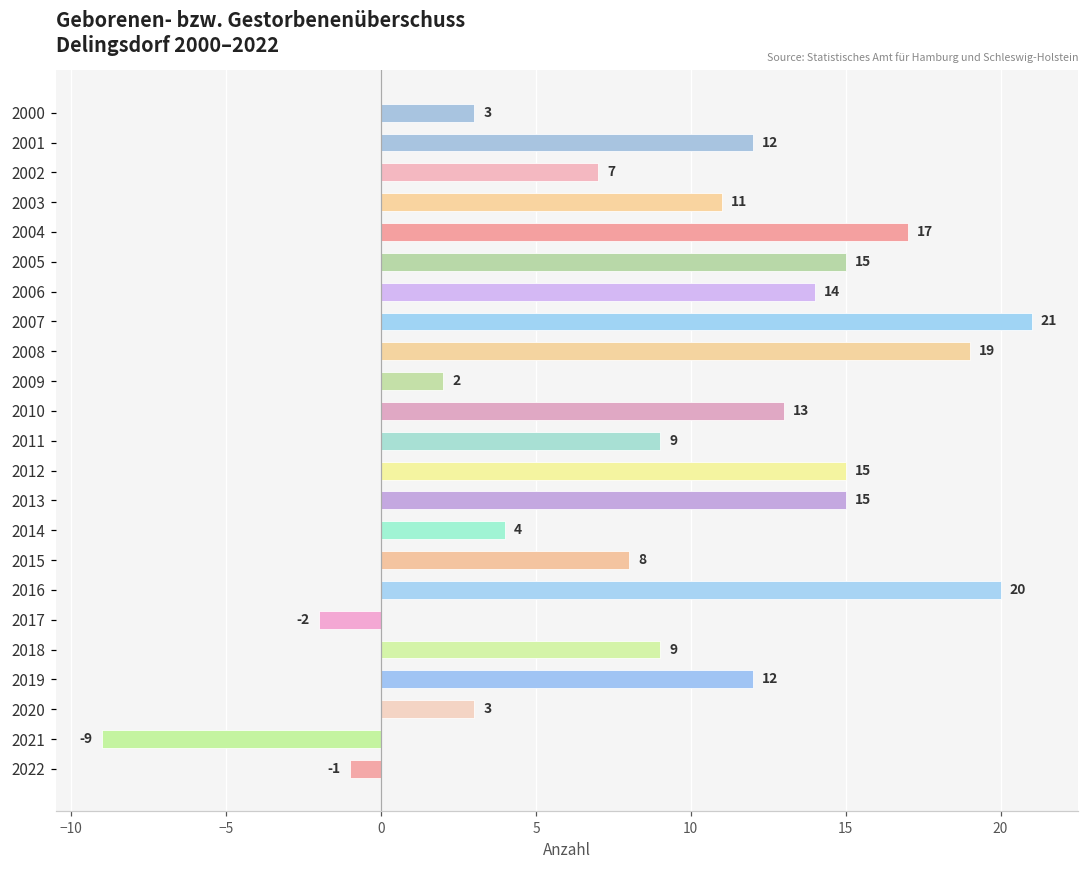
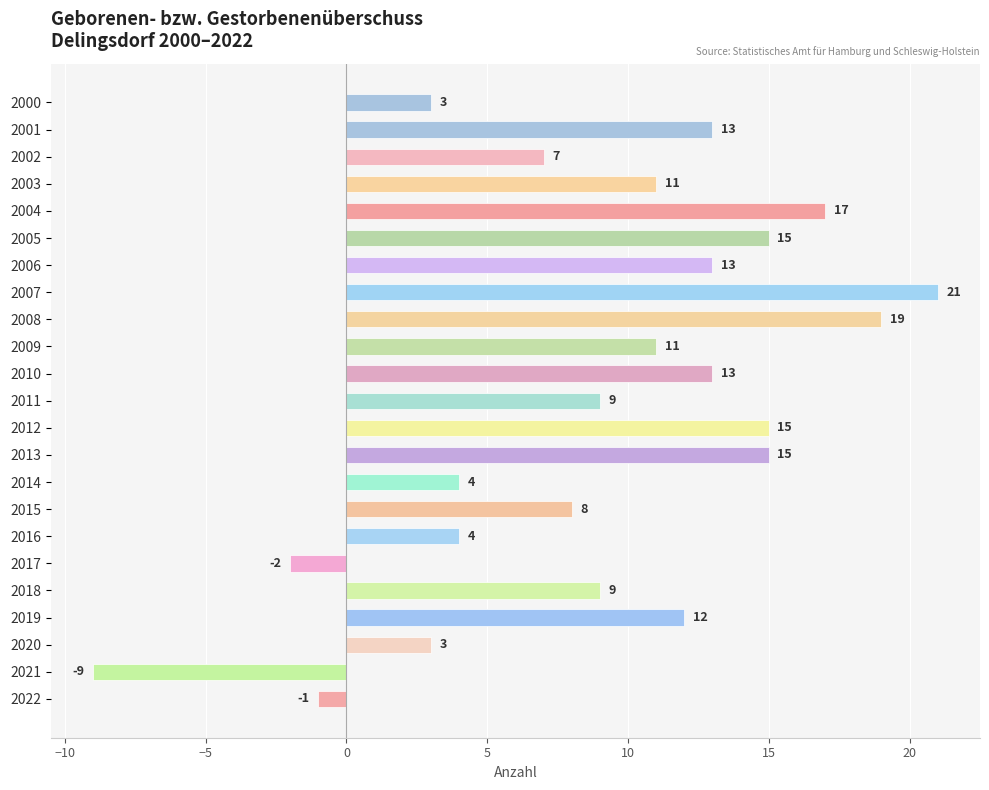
  {
    "2000": 3,
-   "2001": 12,
+   "2001": 13,
    "2002": 7,
    "2003": 11,
    "2004": 17,
    "2005": 15,
-   "2006": 14,
+   "2006": 13,
    "2007": 21,
    "2008": 19,
-   "2009": 2,
+   "2009": 11,
    "2010": 13,
    "2011": 9,
    "2012": 15,
    "2013": 15,
    "2014": 4,
    "2015": 8,
-   "2016": 20,
+   "2016": 4,
    "2017": -2,
    "2018": 9,
    "2019": 12,
    "2020": 3,
    "2021": -9,
    "2022": -1
  }
